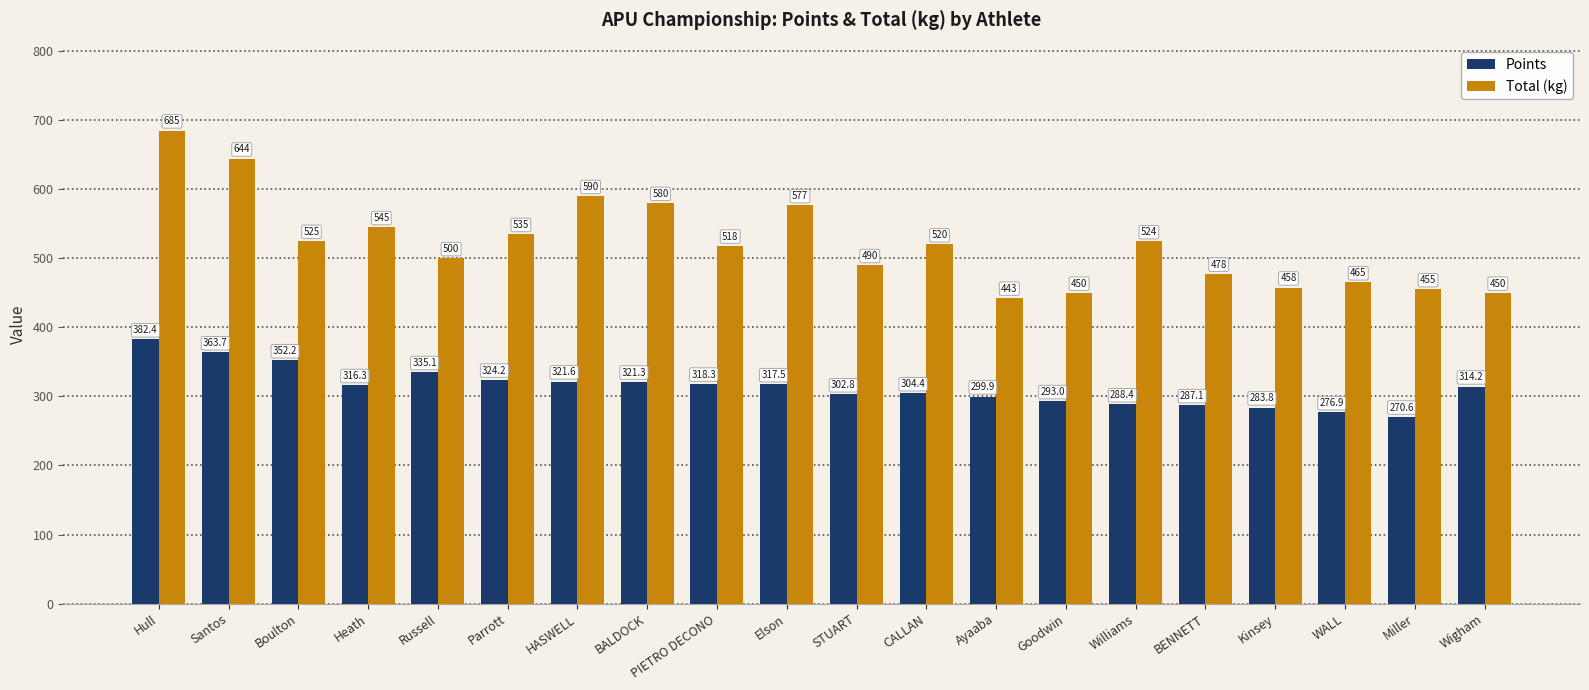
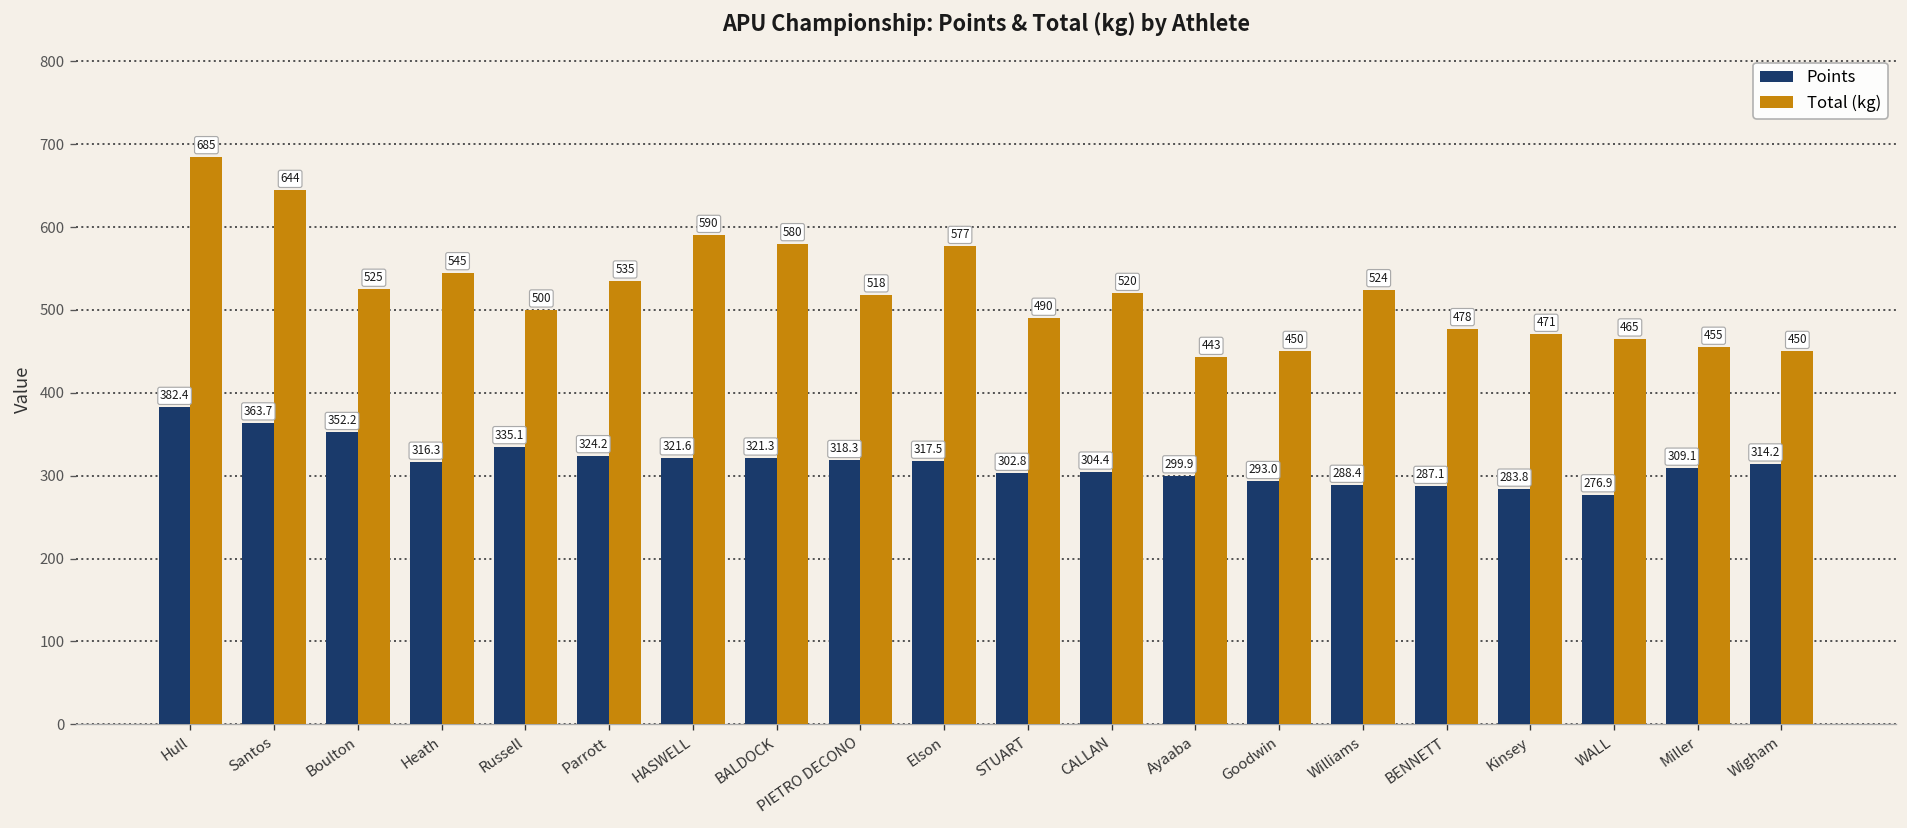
  {
    "Points": {
-     "Miller": 270.6
+     "Miller": 309.1
    },
    "Total (kg)": {
-     "Kinsey": 458
+     "Kinsey": 471
    }
  }
